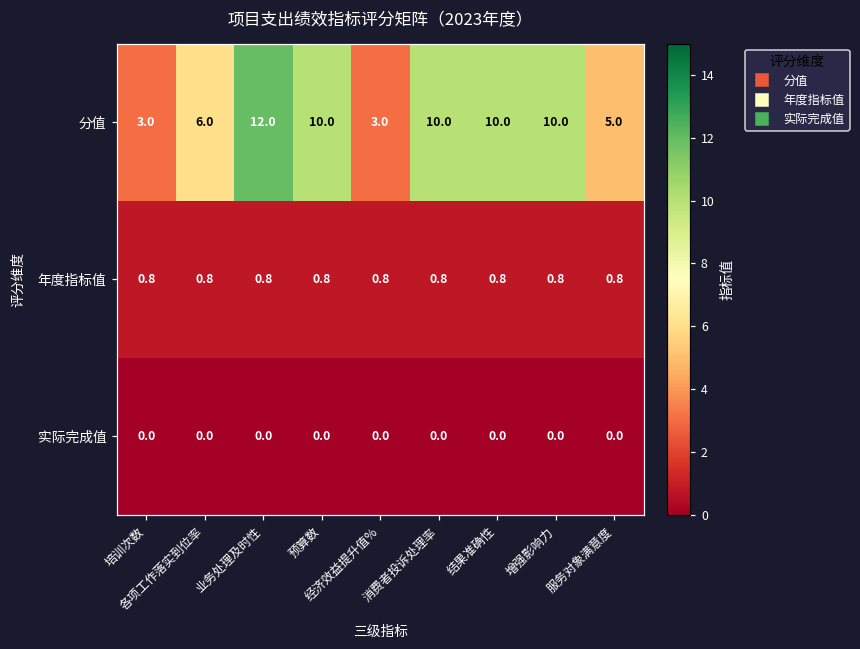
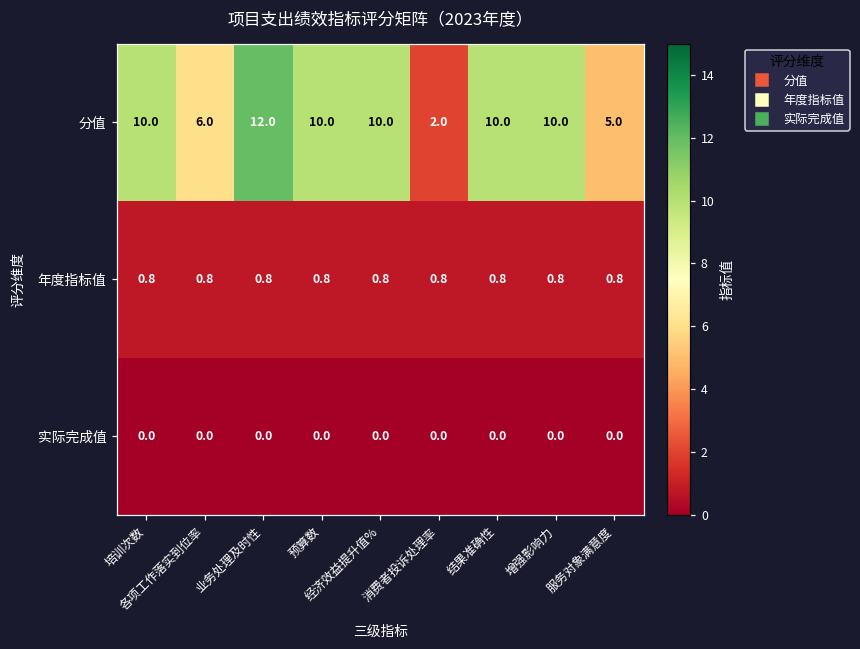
  {
    "分值": {
-     "培训次数": 3.0,
+     "培训次数": 10.0,
      "各项工作落实到位率": 6.0,
      "业务处理及时性": 12.0,
      "预算数": 10.0,
-     "经济效益提升值%": 3.0,
-     "消费者投诉处理率": 10.0,
+     "经济效益提升值%": 10.0,
+     "消费者投诉处理率": 2.0,
      "结果准确性": 10.0,
      "增强影响力": 10.0,
      "服务对象满意度": 5.0
    },
    "年度指标值": {
      "培训次数": 0.8,
      "各项工作落实到位率": 0.8,
      "业务处理及时性": 0.8,
      "预算数": 0.8,
      "经济效益提升值%": 0.8,
      "消费者投诉处理率": 0.8,
      "结果准确性": 0.8,
      "增强影响力": 0.8,
      "服务对象满意度": 0.8
    },
    "实际完成值": {
      "培训次数": 0.0,
      "各项工作落实到位率": 0.0,
      "业务处理及时性": 0.0,
      "预算数": 0.0,
      "经济效益提升值%": 0.0,
      "消费者投诉处理率": 0.0,
      "结果准确性": 0.0,
      "增强影响力": 0.0,
      "服务对象满意度": 0.0
    }
  }
